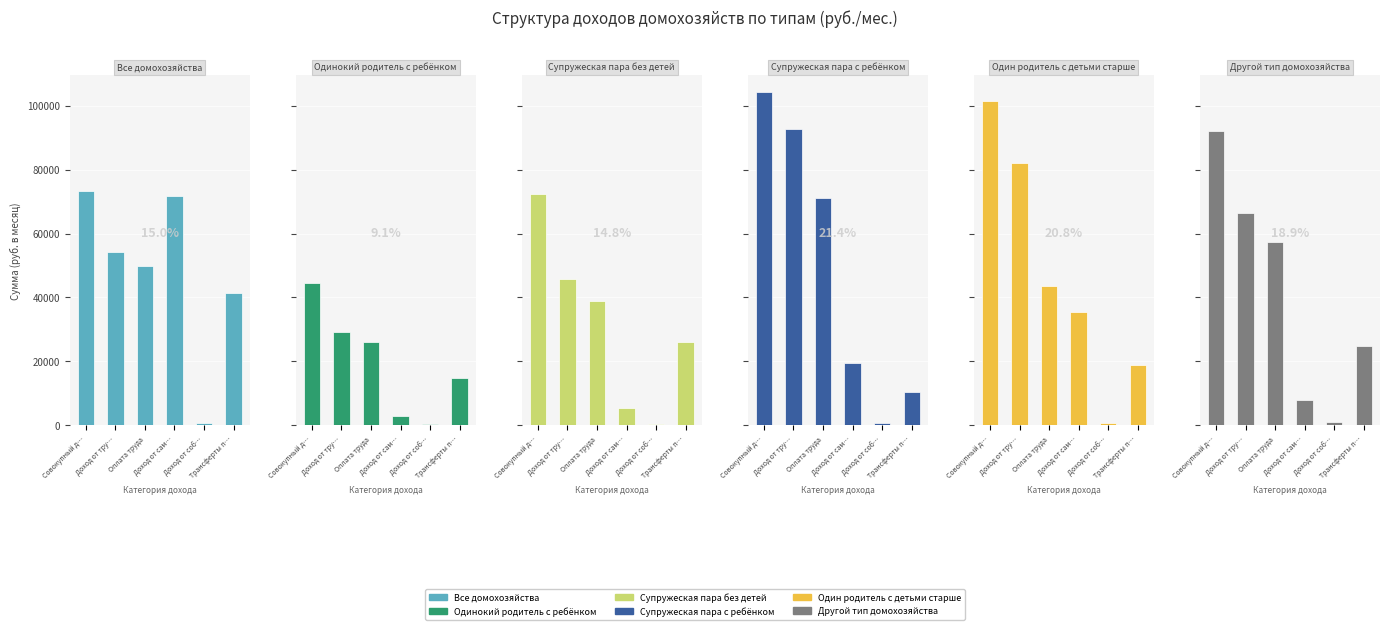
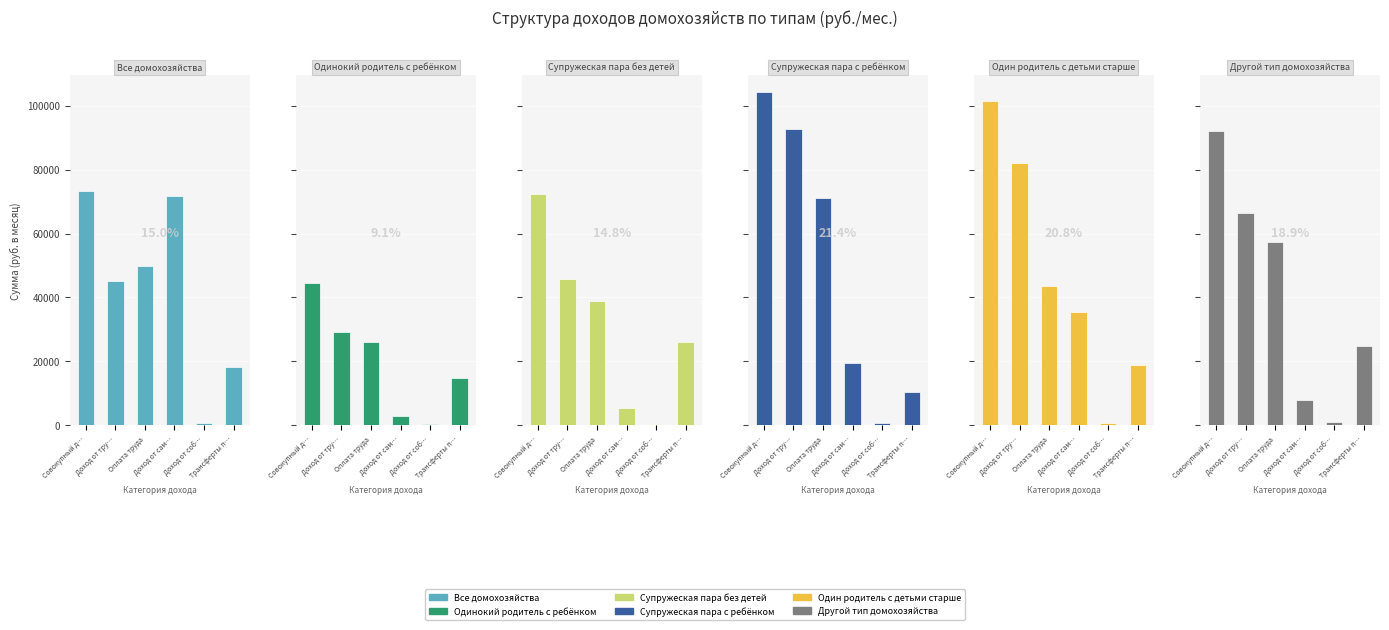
  {
    "Все домохозяйства": {
      "Совокупный д…": 73000,
-     "Доход от тру…": 54000,
+     "Доход от тру…": 45000,
      "Оплата труда": 50000,
      "Доход от сам…": 72000,
-     "Трансферты п…": 41000
+     "Трансферты п…": 18000
    }
  }
